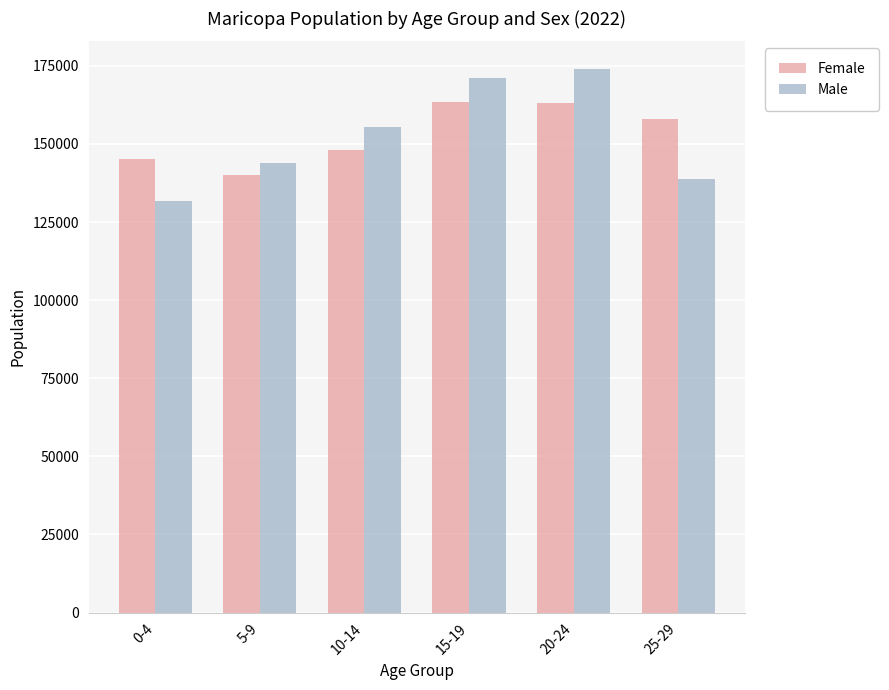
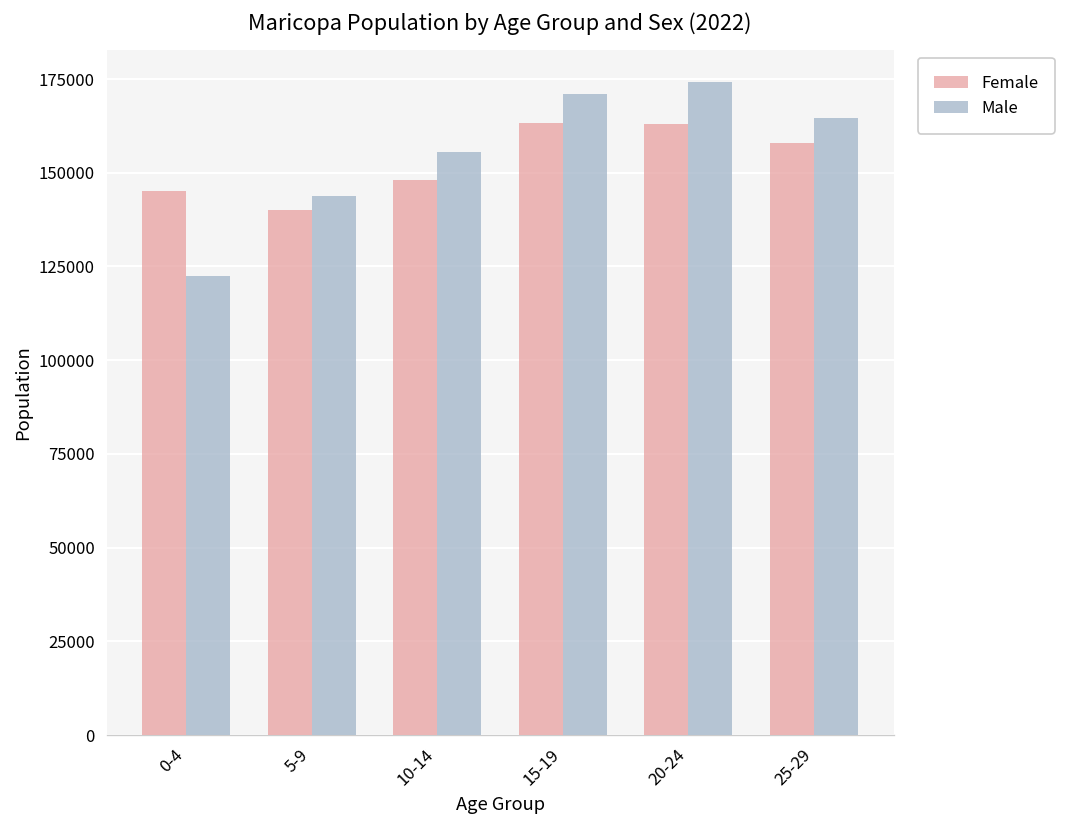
  {
    "Female": {
      "0-4": 145000,
      "5-9": 140000,
      "10-14": 148000,
      "15-19": 163000,
      "20-24": 163000,
      "25-29": 158000
    },
    "Male": {
-     "0-4": 132000,
+     "0-4": 123000,
      "5-9": 144000,
      "10-14": 155000,
      "15-19": 171000,
      "20-24": 174000,
-     "25-29": 139000
+     "25-29": 165000
    }
  }
